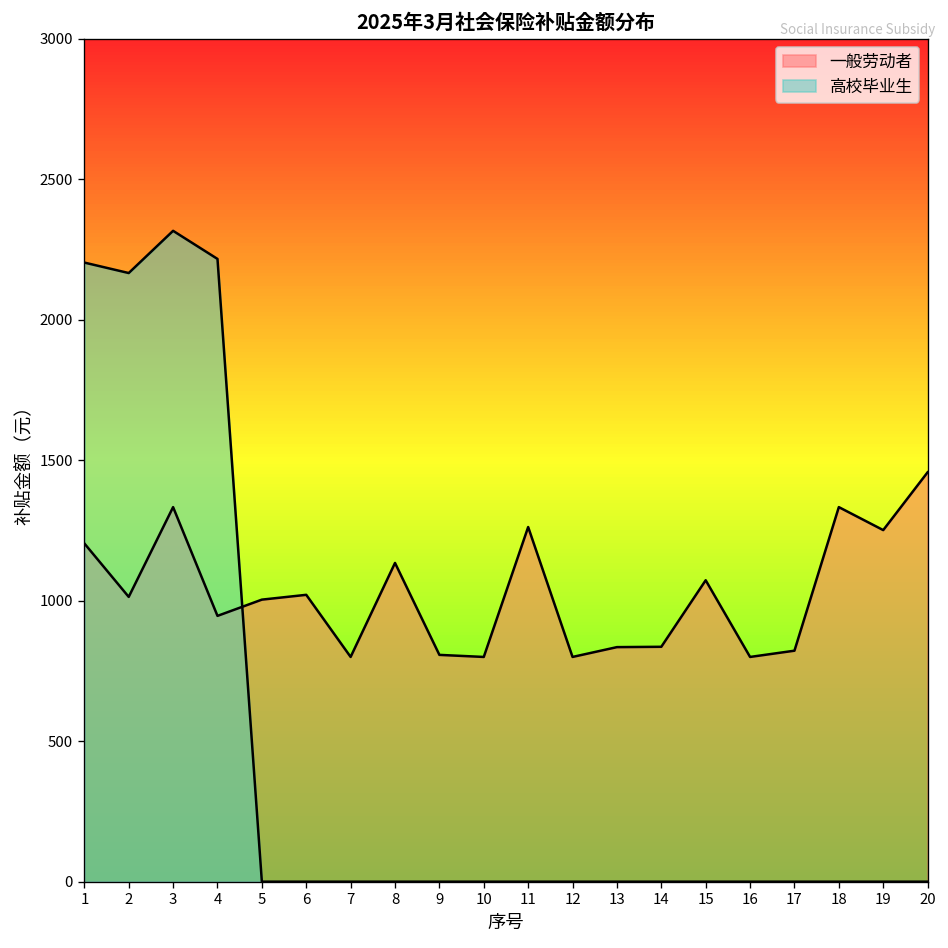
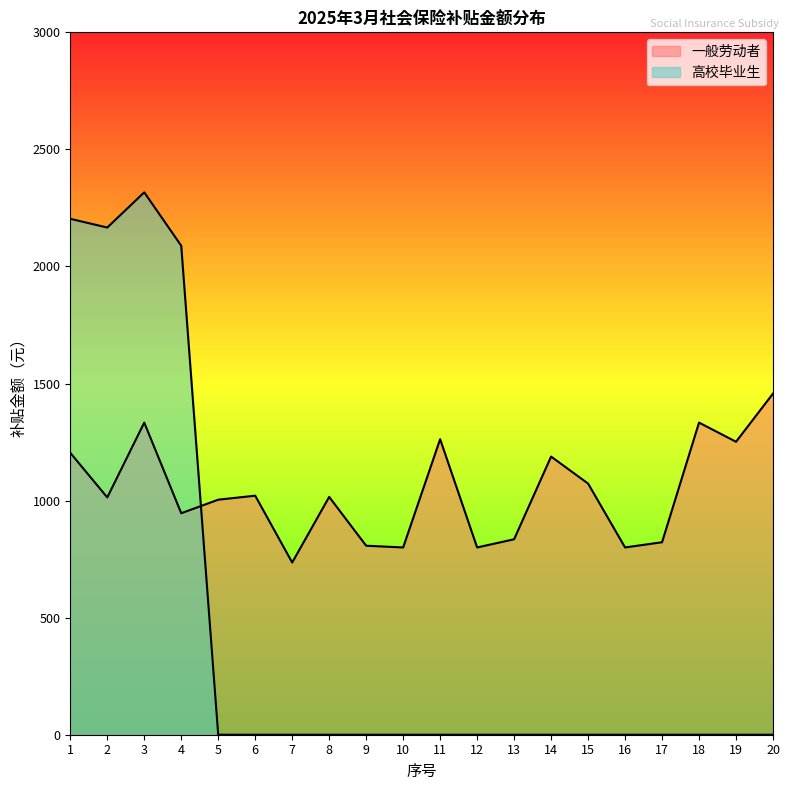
  {
    "一般劳动者": {
      "1": 1200,
      "2": 1010,
      "3": 1330,
      "4": 950,
      "5": 1000,
      "6": 1020,
-     "7": 800,
-     "8": 1130,
+     "7": 740,
+     "8": 1020,
      "9": 810,
      "10": 800,
      "11": 1260,
      "12": 800,
      "13": 830,
-     "14": 840,
+     "14": 1190,
      "15": 1070,
      "16": 800,
      "17": 820,
      "18": 1330,
      "19": 1250,
      "20": 1460
    },
    "高校毕业生": {
      "1": 2200,
      "2": 2170,
      "3": 2320,
-     "4": 2220,
+     "4": 2090,
      "5": 0,
      "6": 0,
      "7": 0,
      "8": 0,
      "9": 0,
      "10": 0,
      "11": 0,
      "12": 0,
      "13": 0,
      "14": 0,
      "15": 0,
      "16": 0,
      "17": 0,
      "18": 0,
      "19": 0,
      "20": 0
    }
  }
